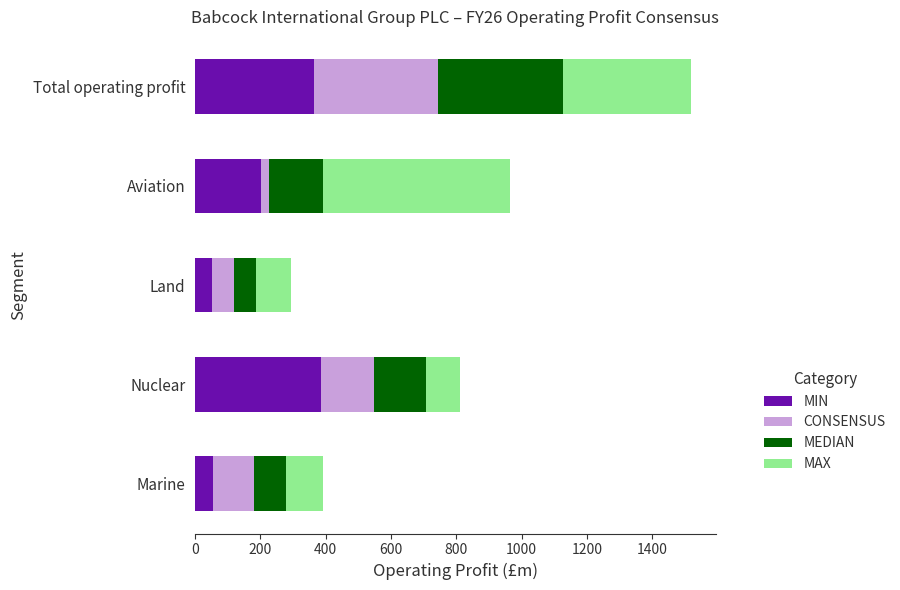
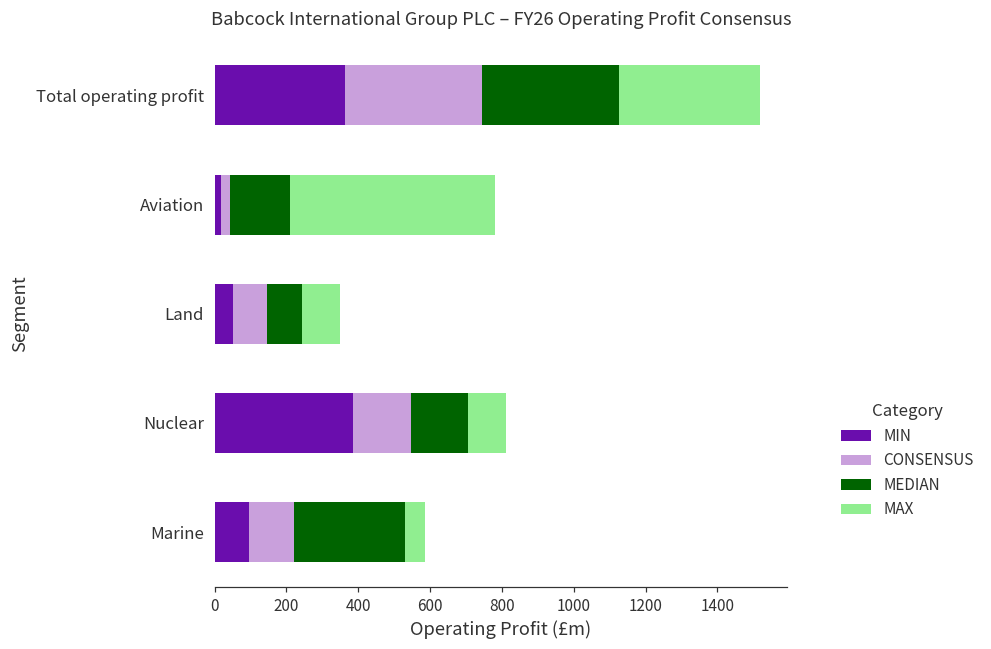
  {
    "MIN": {
      "Total operating profit": 360,
-     "Aviation": 200,
+     "Aviation": 20,
      "Land": 50,
      "Nuclear": 390,
-     "Marine": 60
+     "Marine": 90
    },
    "CONSENSUS": {
      "Total operating profit": 380,
      "Aviation": 20,
-     "Land": 70,
+     "Land": 100,
      "Nuclear": 160,
      "Marine": 130
    },
    "MEDIAN": {
      "Total operating profit": 380,
      "Aviation": 170,
-     "Land": 70,
+     "Land": 100,
      "Nuclear": 160,
-     "Marine": 100
+     "Marine": 310
    },
    "MAX": {
      "Total operating profit": 390,
      "Aviation": 570,
      "Land": 110,
      "Nuclear": 100,
-     "Marine": 110
+     "Marine": 60
    }
  }
